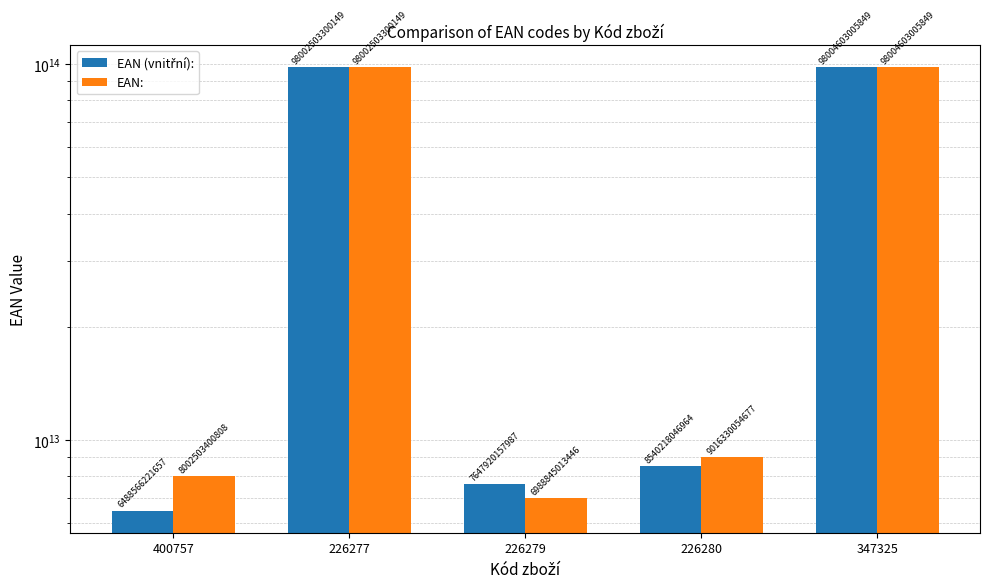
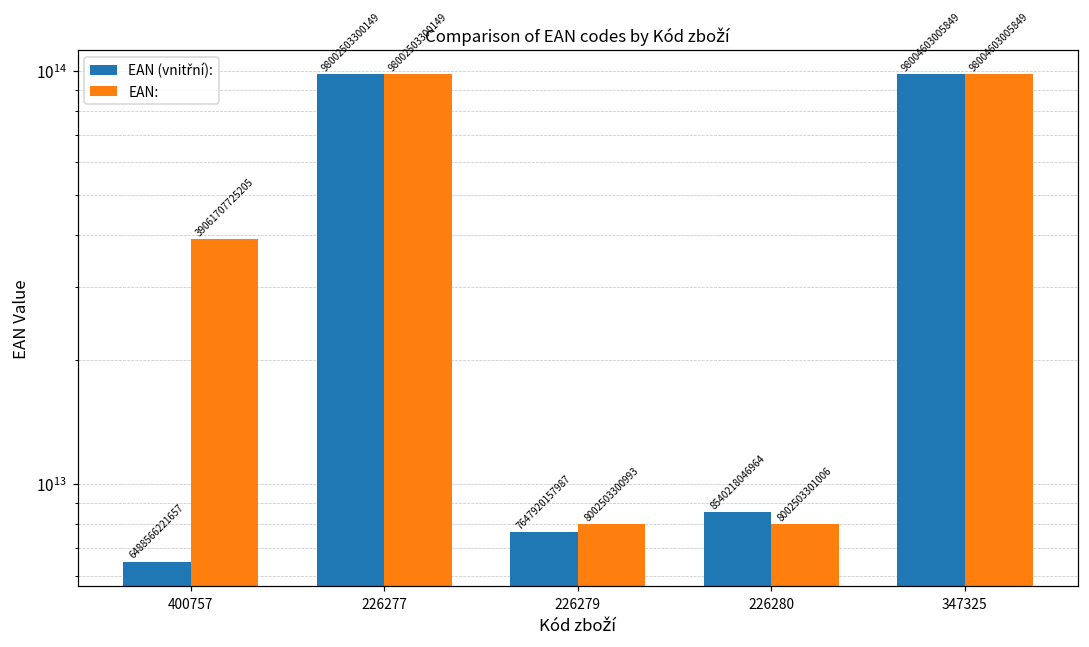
  {
    "EAN (vnitřní):": {
      "400757": 6488566221657,
      "226277": 98002503300149,
      "226279": 7647920157987,
      "226280": 8540218046964,
      "347325": 98004603005849
    },
    "EAN:": {
-     "400757": 8002503400808,
+     "400757": 39061707725205,
      "226277": 98002503300149,
-     "226279": 6988845013446,
-     "226280": 9016330054677,
+     "226279": 8002503300993,
+     "226280": 8002503301006,
      "347325": 98004603005849
    }
  }
